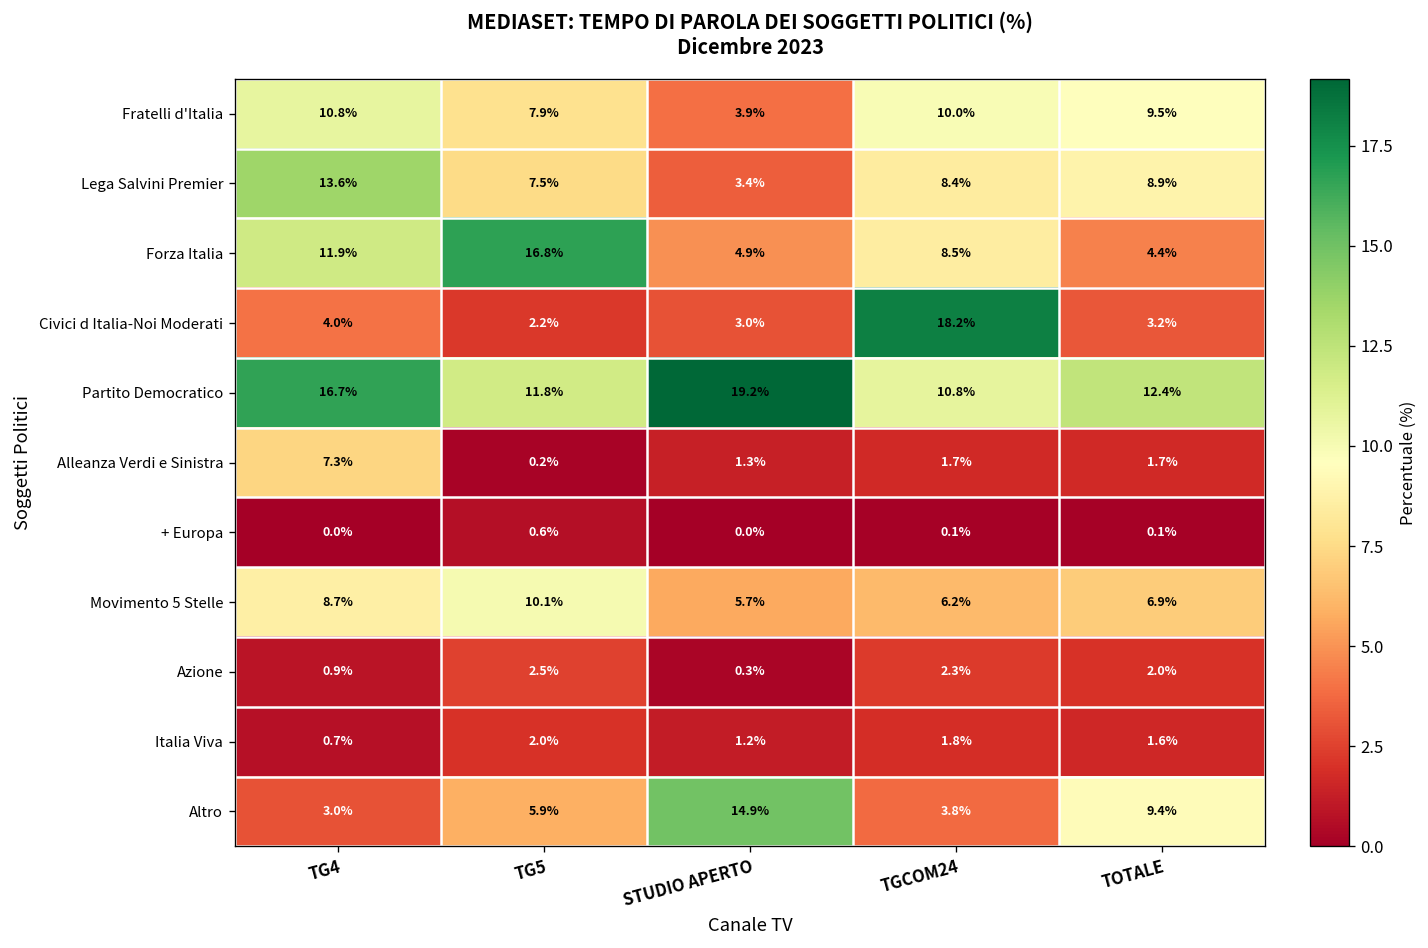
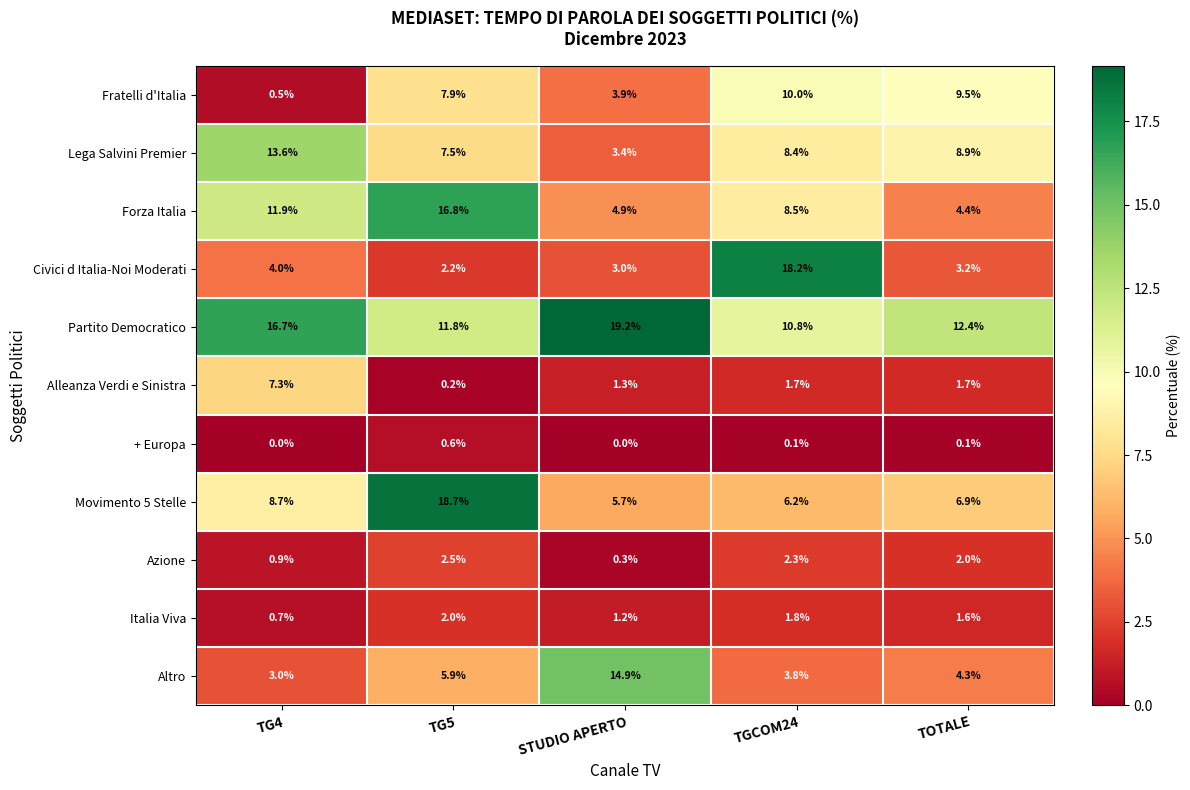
  {
    "Fratelli d'Italia": {
-     "TG4": "10.8%",
+     "TG4": "0.5%",
      "TG5": "7.9%",
      "STUDIO APERTO": "3.9%",
      "TGCOM24": "10.0%",
      "TOTALE": "9.5%"
    },
    "Lega Salvini Premier": {
      "TG4": "13.6%",
      "TG5": "7.5%",
      "STUDIO APERTO": "3.4%",
      "TGCOM24": "8.4%",
      "TOTALE": "8.9%"
    },
    "Forza Italia": {
      "TG4": "11.9%",
      "TG5": "16.8%",
      "STUDIO APERTO": "4.9%",
      "TGCOM24": "8.5%",
      "TOTALE": "4.4%"
    },
    "Civici d Italia-Noi Moderati": {
      "TG4": "4.0%",
      "TG5": "2.2%",
      "STUDIO APERTO": "3.0%",
      "TGCOM24": "18.2%",
      "TOTALE": "3.2%"
    },
    "Partito Democratico": {
      "TG4": "16.7%",
      "TG5": "11.8%",
      "STUDIO APERTO": "19.2%",
      "TGCOM24": "10.8%",
      "TOTALE": "12.4%"
    },
    "Alleanza Verdi e Sinistra": {
      "TG4": "7.3%",
      "TG5": "0.2%",
      "STUDIO APERTO": "1.3%",
      "TGCOM24": "1.7%",
      "TOTALE": "1.7%"
    },
    "+ Europa": {
      "TG4": "0.0%",
      "TG5": "0.6%",
      "STUDIO APERTO": "0.0%",
      "TGCOM24": "0.1%",
      "TOTALE": "0.1%"
    },
    "Movimento 5 Stelle": {
      "TG4": "8.7%",
-     "TG5": "10.1%",
+     "TG5": "18.7%",
      "STUDIO APERTO": "5.7%",
      "TGCOM24": "6.2%",
      "TOTALE": "6.9%"
    },
    "Azione": {
      "TG4": "0.9%",
      "TG5": "2.5%",
      "STUDIO APERTO": "0.3%",
      "TGCOM24": "2.3%",
      "TOTALE": "2.0%"
    },
    "Italia Viva": {
      "TG4": "0.7%",
      "TG5": "2.0%",
      "STUDIO APERTO": "1.2%",
      "TGCOM24": "1.8%",
      "TOTALE": "1.6%"
    },
    "Altro": {
      "TG4": "3.0%",
      "TG5": "5.9%",
      "STUDIO APERTO": "14.9%",
      "TGCOM24": "3.8%",
-     "TOTALE": "9.4%"
+     "TOTALE": "4.3%"
    }
  }
